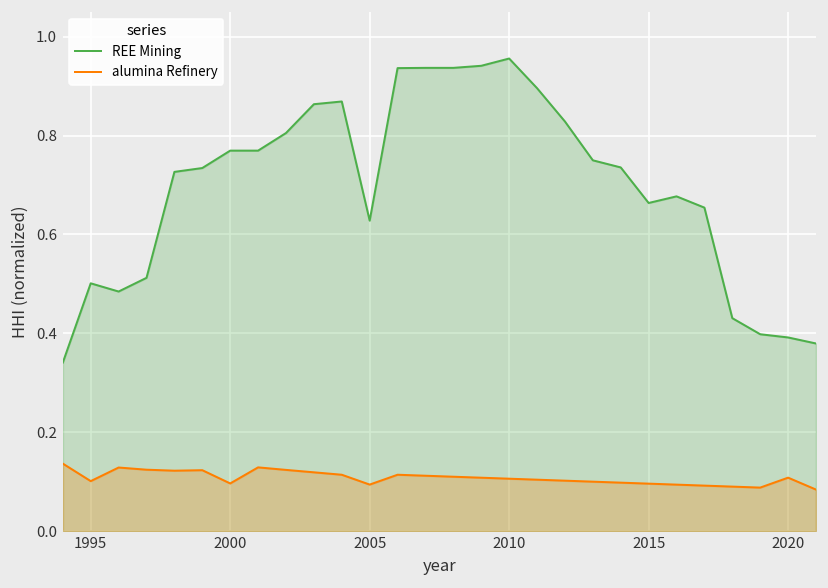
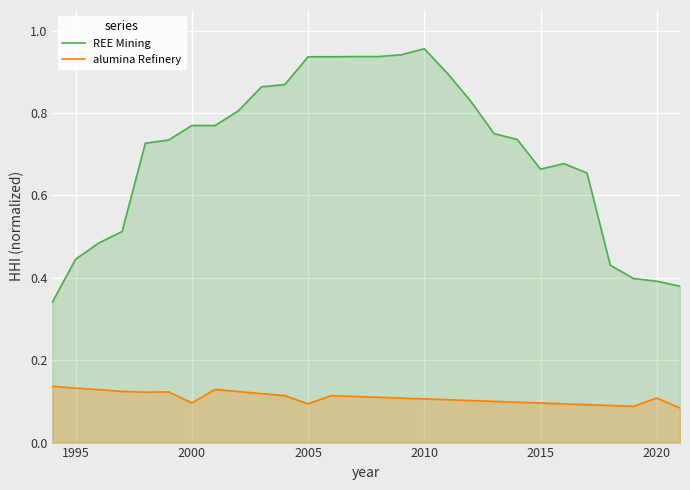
  {
    "REE Mining": {
-     "1995": 0.50,
+     "1995": 0.44,
      "2000": 0.77,
-     "2005": 0.63,
+     "2005": 0.94,
      "2010": 0.96,
      "2015": 0.66,
      "2020": 0.39
    },
    "alumina Refinery": {
-     "1995": 0.10,
+     "1995": 0.13,
      "2000": 0.10,
      "2005": 0.09,
      "2010": 0.11,
      "2015": 0.10,
      "2020": 0.11
    }
  }
